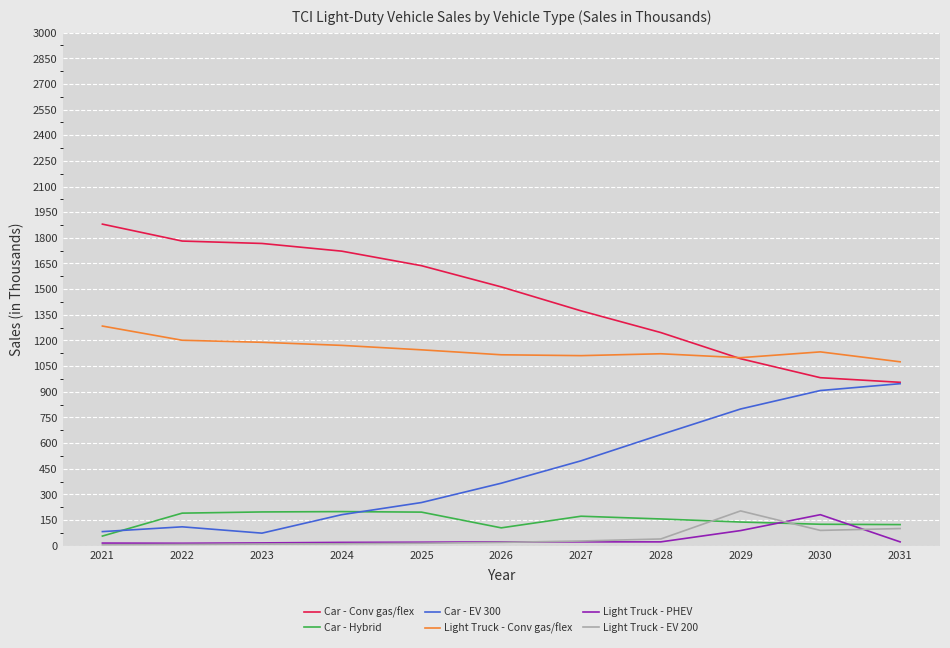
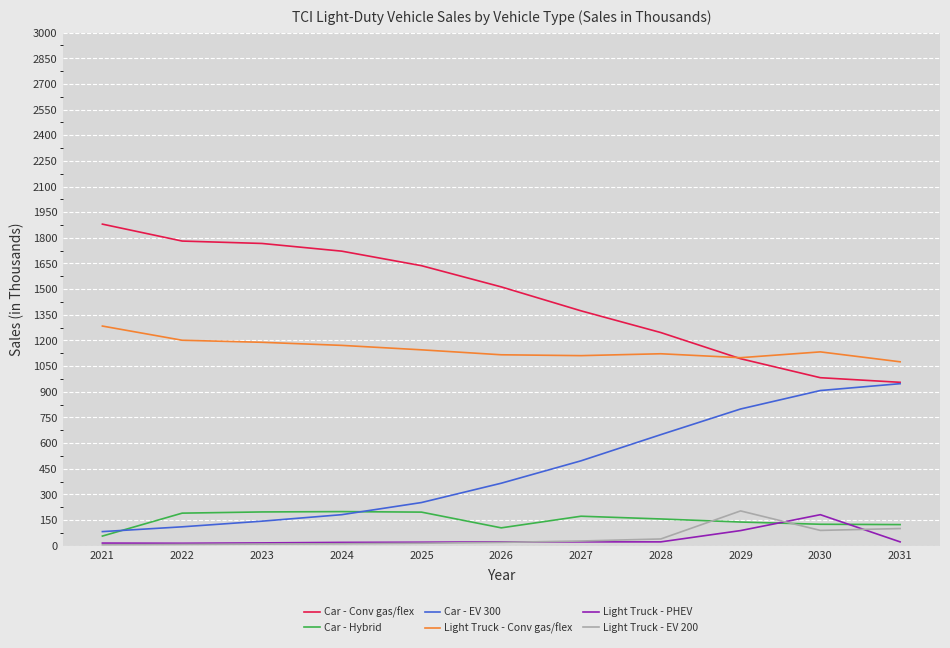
  {
    "Car - Conv gas/flex": {
      "2021": 1880,
      "2022": 1780,
      "2023": 1770,
      "2024": 1720,
      "2025": 1640,
      "2026": 1510,
      "2027": 1370,
      "2028": 1250,
      "2030": 980
    },
    "Car - Hybrid": {
      "2021": 60,
      "2022": 190,
      "2023": 200,
      "2024": 200,
      "2025": 200,
      "2026": 100,
      "2027": 170,
      "2028": 160,
      "2029": 140,
      "2030": 130,
      "2031": 120
    },
    "Car - EV 300": {
      "2021": 80,
      "2022": 110,
-     "2023": 70,
+     "2023": 140,
      "2024": 180,
      "2025": 250,
      "2026": 370,
      "2027": 500,
      "2028": 650,
      "2029": 800,
      "2030": 910
    },
    "Light Truck - Conv gas/flex": {
      "2021": 1280,
      "2022": 1200,
      "2023": 1190,
      "2024": 1170,
      "2025": 1150,
      "2026": 1120,
      "2027": 1110,
      "2028": 1120,
      "2030": 1130,
      "2031": 1080
    },
    "Light Truck - PHEV": {
      "2028": 20,
      "2029": 90,
      "2030": 180,
      "2031": 20
    },
    "Light Truck - EV 200": {
      "2028": 40,
      "2029": 200,
      "2030": 90,
      "2031": 100
    }
  }
